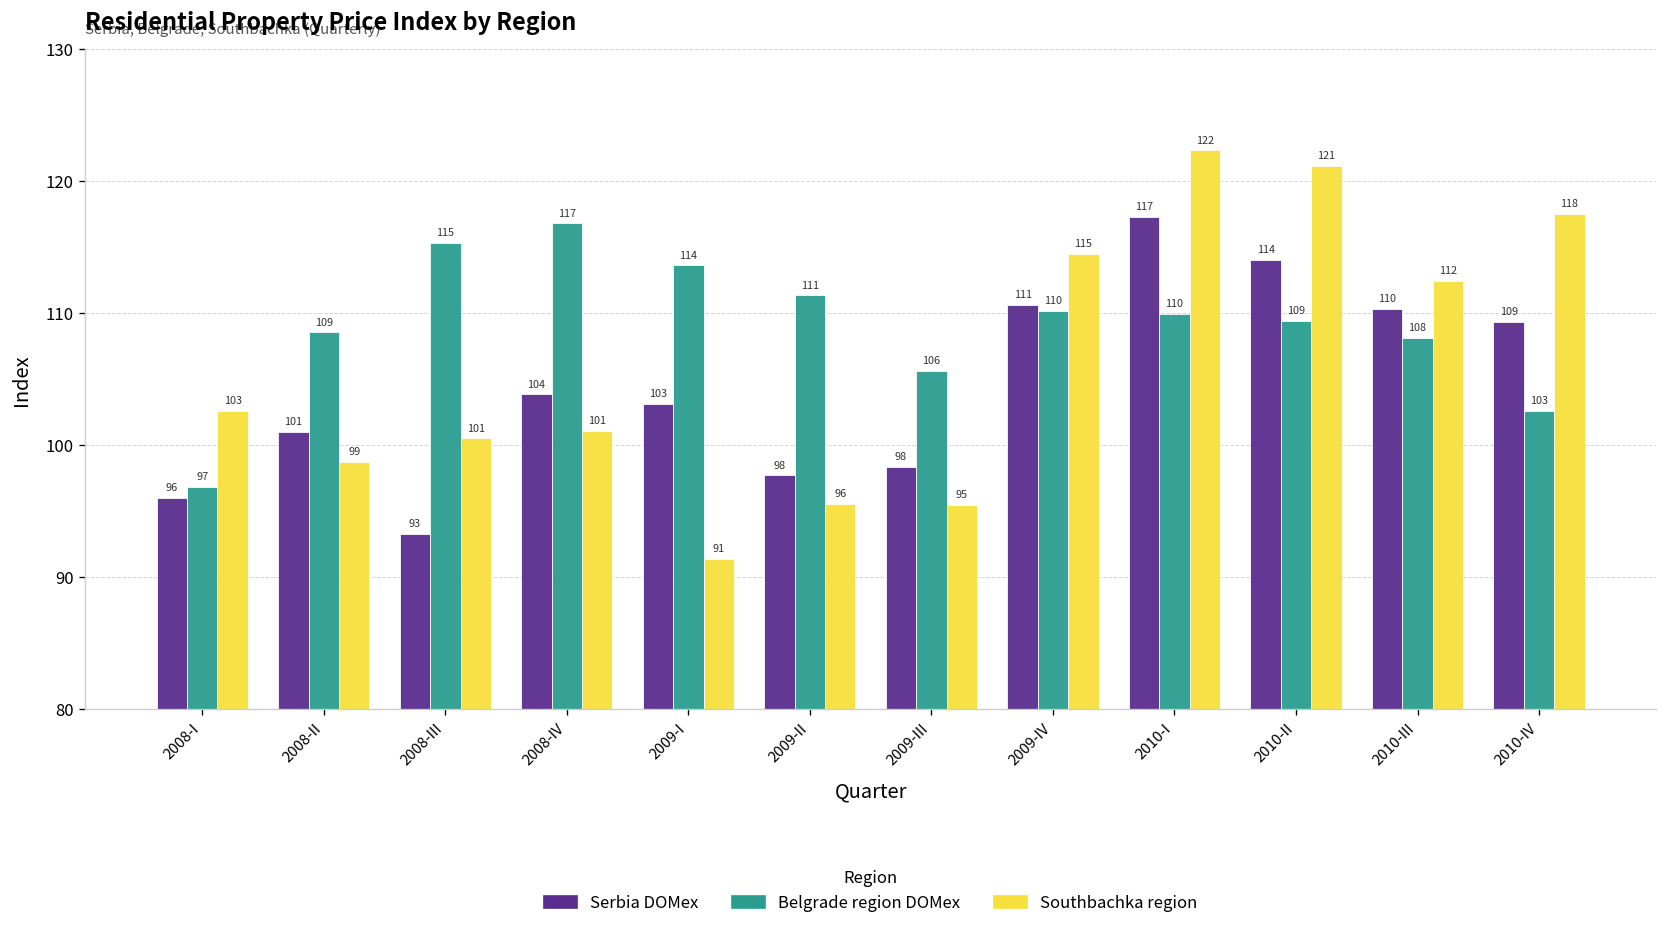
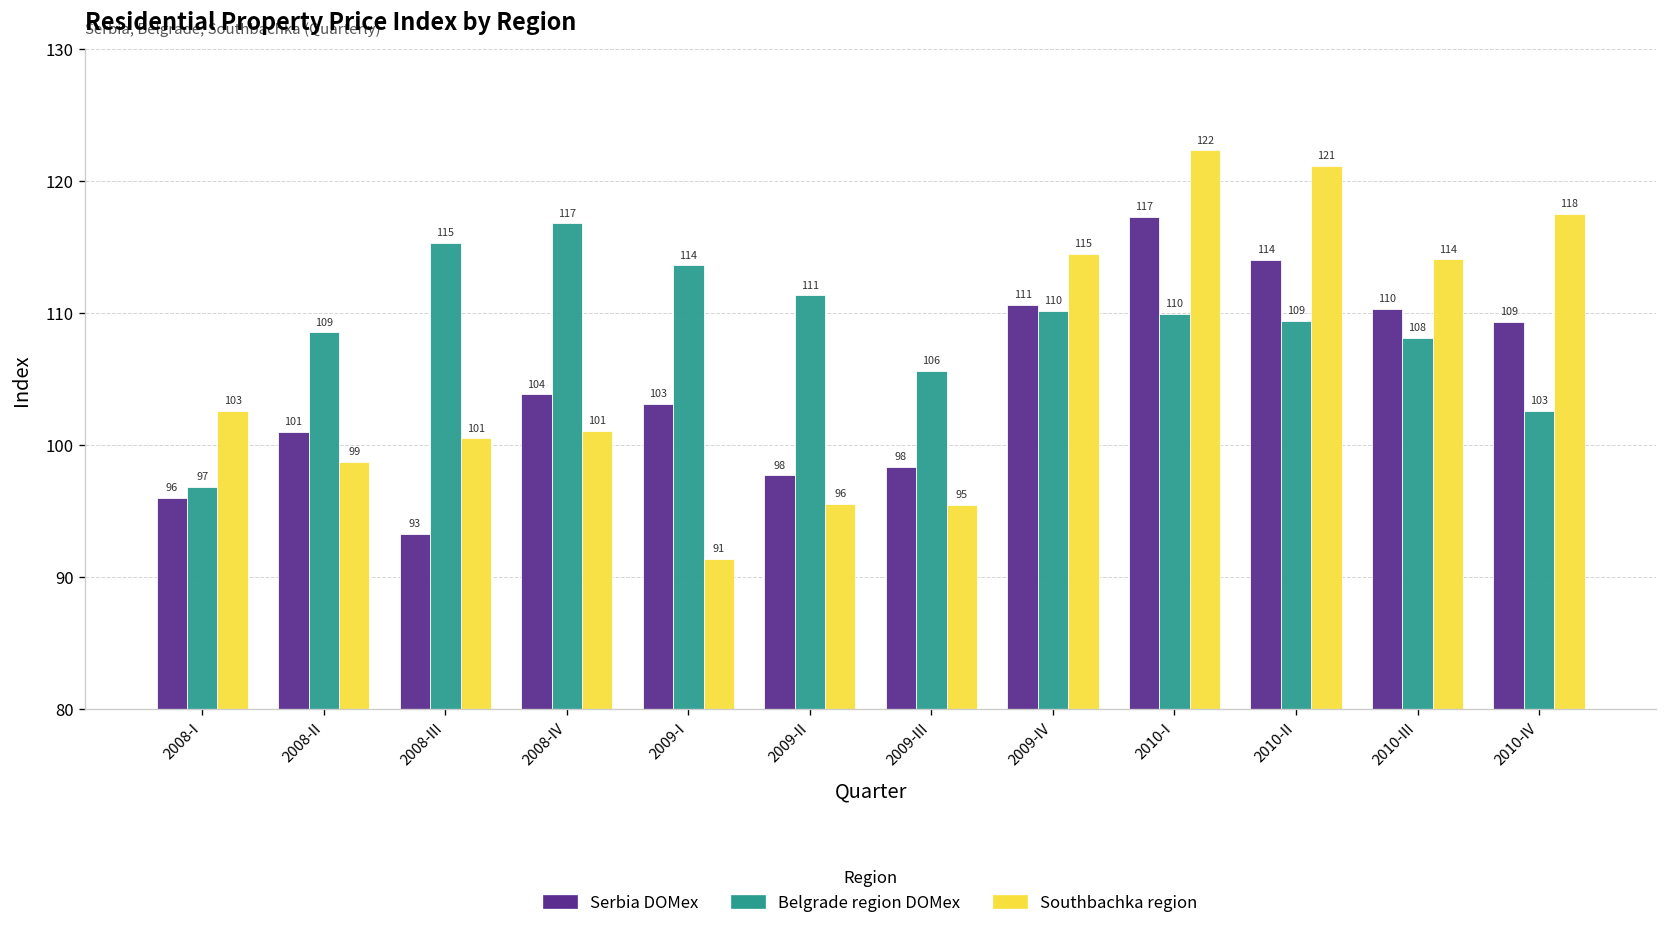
  {
    "Serbia DOMex": {
      "2008-I": 96,
      "2008-II": 101,
      "2008-III": 93,
      "2008-IV": 104,
      "2009-I": 103,
      "2009-II": 98,
      "2009-III": 98,
      "2009-IV": 111,
      "2010-I": 117,
      "2010-II": 114,
      "2010-III": 110,
      "2010-IV": 109
    },
    "Belgrade region DOMex": {
      "2008-I": 97,
      "2008-II": 109,
      "2008-III": 115,
      "2008-IV": 117,
      "2009-I": 114,
      "2009-II": 111,
      "2009-III": 106,
      "2009-IV": 110,
      "2010-I": 110,
      "2010-II": 109,
      "2010-III": 108,
      "2010-IV": 103
    },
    "Southbachka region": {
      "2008-I": 103,
      "2008-II": 99,
      "2008-III": 101,
      "2008-IV": 101,
      "2009-I": 91,
      "2009-II": 96,
      "2009-III": 95,
      "2009-IV": 115,
      "2010-I": 122,
      "2010-II": 121,
-     "2010-III": 112,
+     "2010-III": 114,
      "2010-IV": 118
    }
  }
